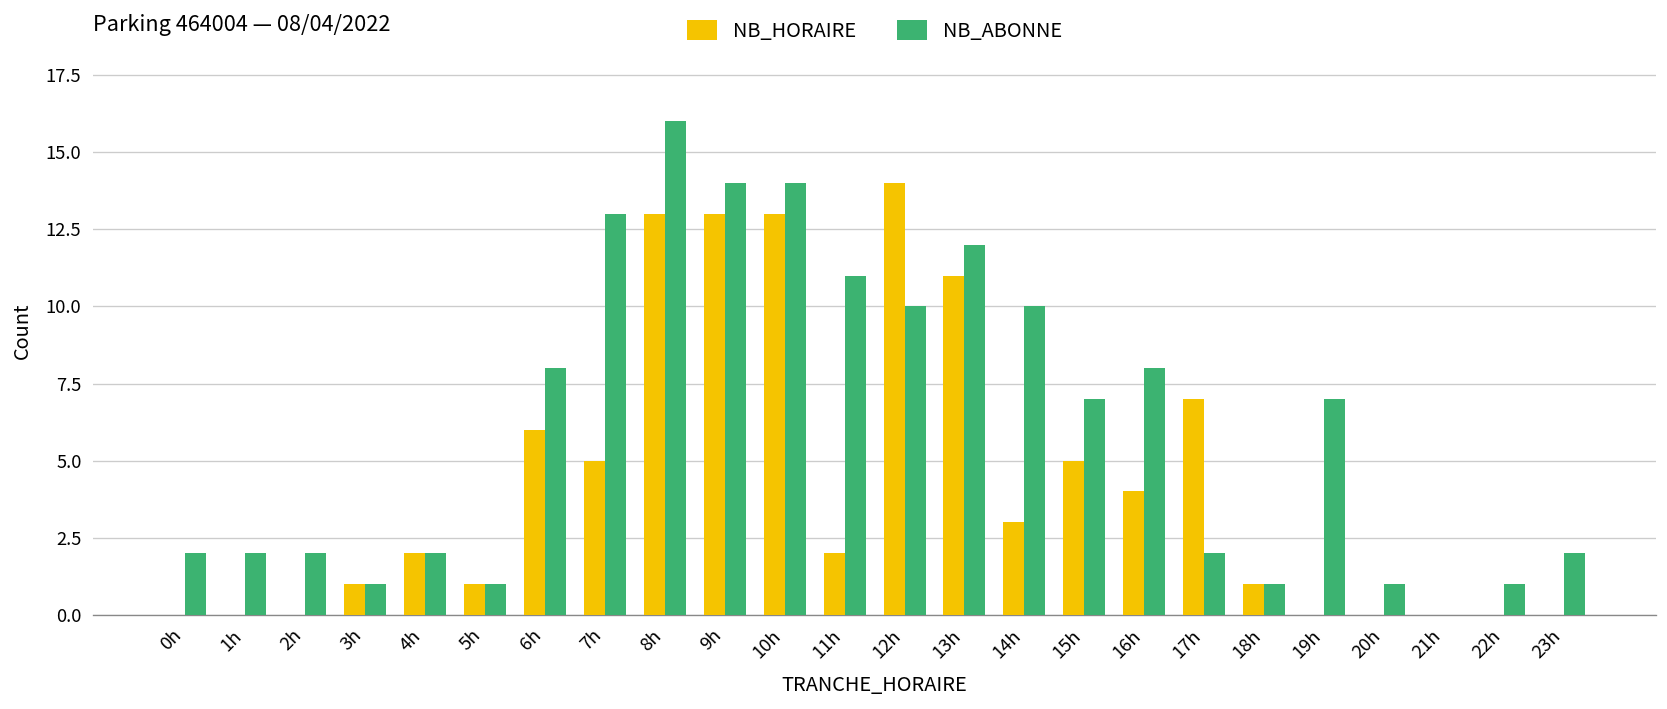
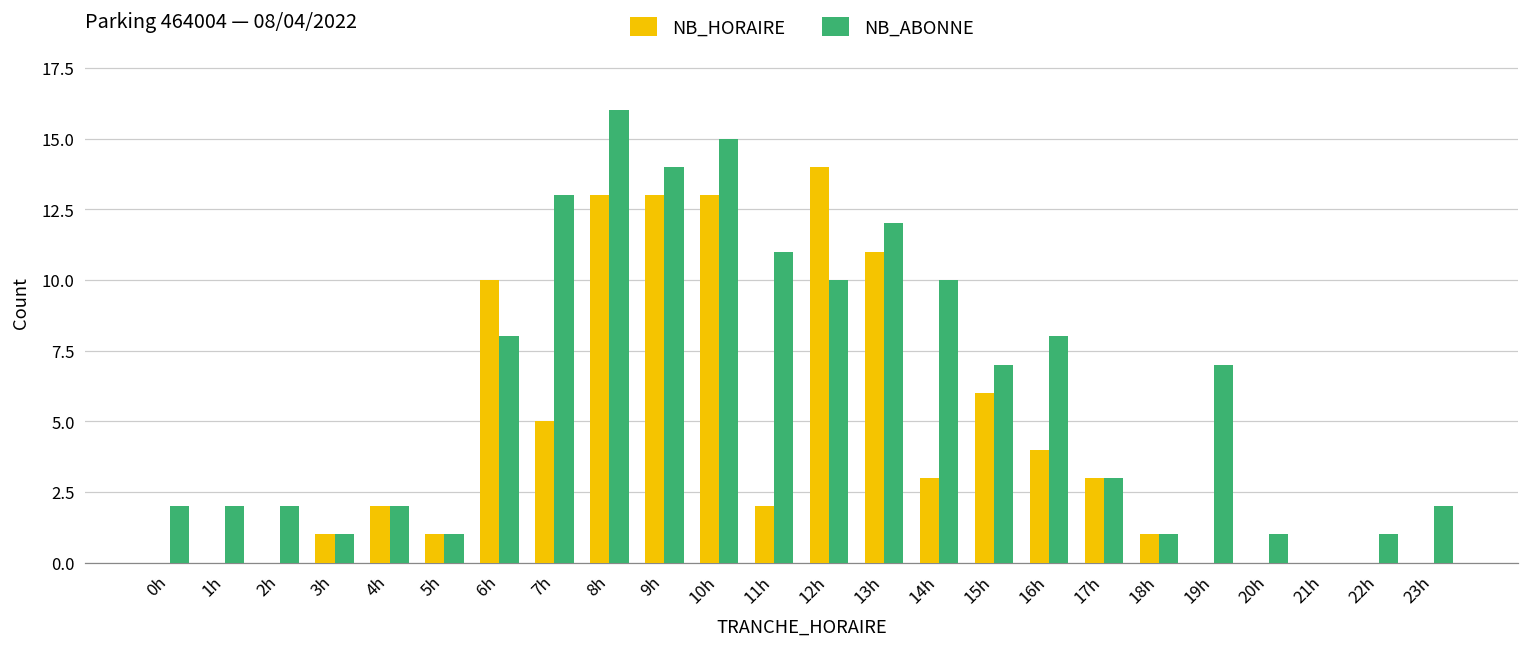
  {
    "NB_HORAIRE": {
      "0h": 0,
      "1h": 0,
      "2h": 0,
      "3h": 1,
      "4h": 2,
      "5h": 1,
-     "6h": 6,
+     "6h": 10,
      "7h": 5,
      "8h": 13,
      "9h": 13,
      "10h": 13,
      "11h": 2,
      "12h": 14,
      "13h": 11,
      "14h": 3,
-     "15h": 5,
+     "15h": 6,
      "16h": 4,
-     "17h": 7,
+     "17h": 3,
      "18h": 1,
      "19h": 0,
      "20h": 0,
      "21h": 0,
      "22h": 0,
      "23h": 0
    },
    "NB_ABONNE": {
      "0h": 2,
      "1h": 2,
      "2h": 2,
      "3h": 1,
      "4h": 2,
      "5h": 1,
      "6h": 8,
      "7h": 13,
      "8h": 16,
      "9h": 14,
-     "10h": 14,
+     "10h": 15,
      "11h": 11,
      "12h": 10,
      "13h": 12,
      "14h": 10,
      "15h": 7,
      "16h": 8,
-     "17h": 2,
+     "17h": 3,
      "18h": 1,
      "19h": 7,
      "20h": 1,
      "21h": 0,
      "22h": 1,
      "23h": 2
    }
  }
